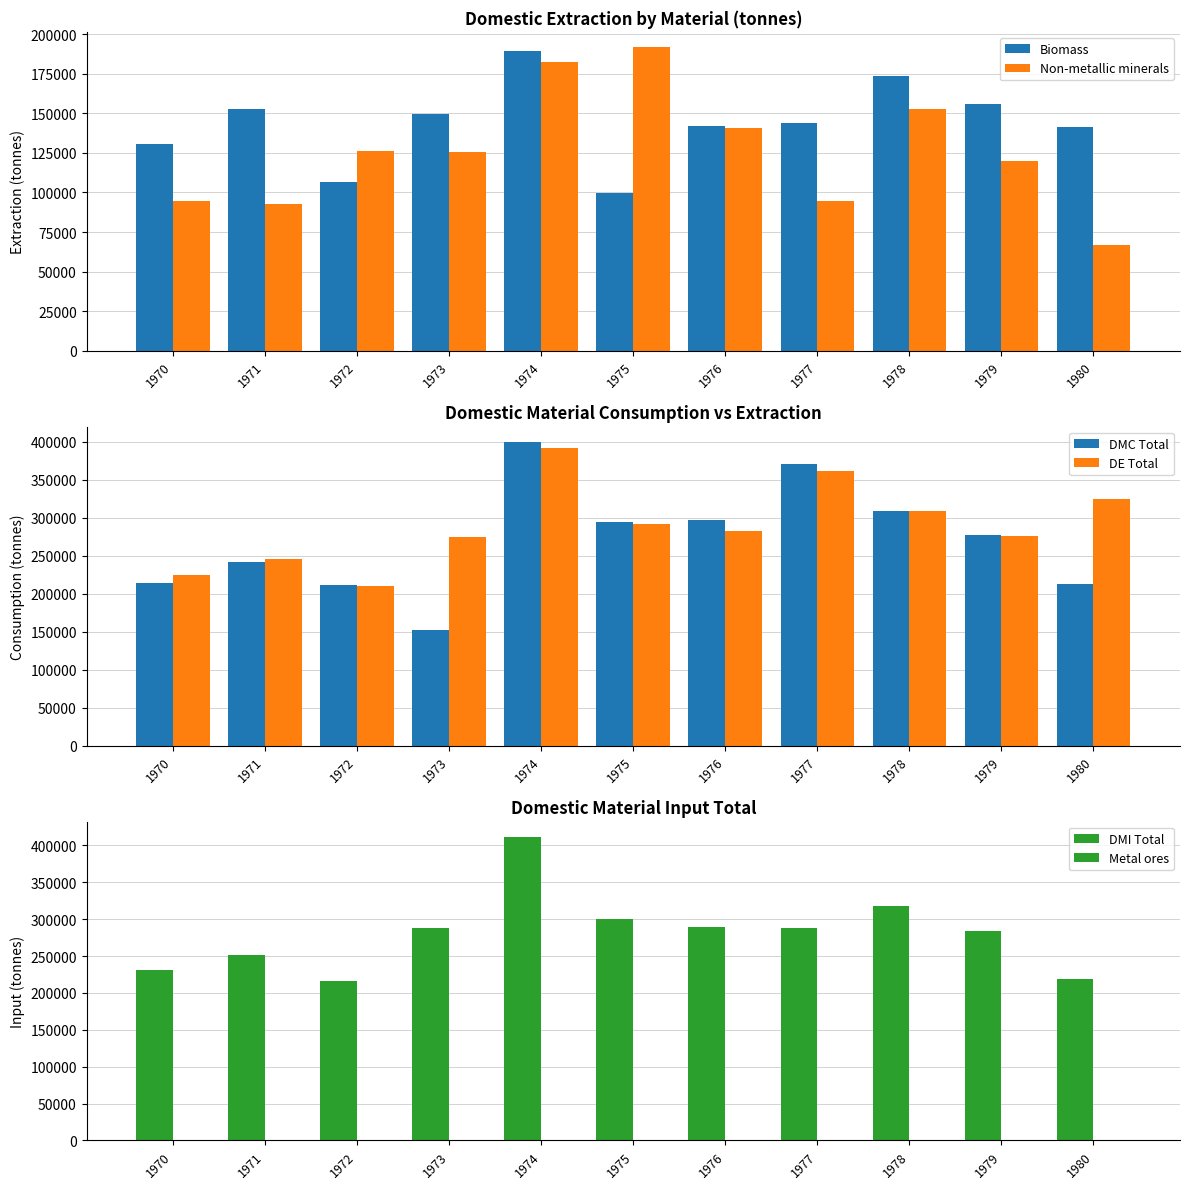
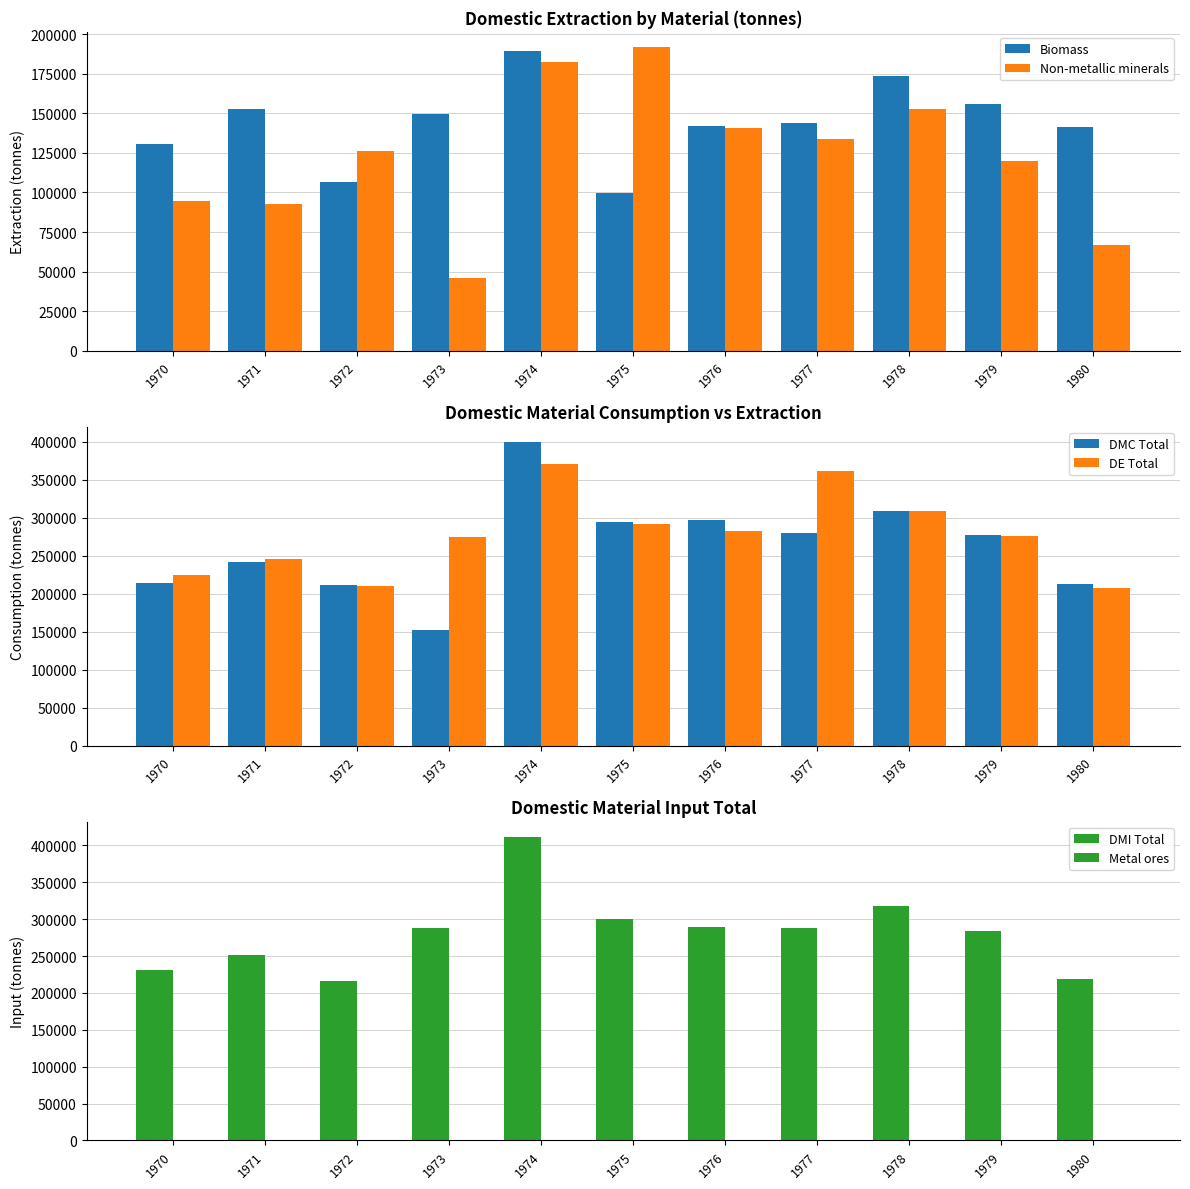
  {
    "Domestic Extraction by Material (tonnes)": {
      "Biomass": {
        "1970": 130000,
        "1971": 153000,
        "1972": 107000,
        "1973": 150000,
        "1974": 189000,
        "1975": 100000,
        "1976": 142000,
        "1977": 144000,
        "1978": 173000,
        "1979": 156000,
        "1980": 141000
      },
      "Non-metallic minerals": {
        "1970": 95000,
        "1971": 93000,
        "1972": 126000,
-       "1973": 125000,
+       "1973": 46000,
        "1974": 182000,
        "1975": 192000,
        "1976": 141000,
-       "1977": 94000,
+       "1977": 134000,
        "1978": 153000,
        "1979": 120000,
        "1980": 67000
      }
    },
    "Domestic Material Consumption vs Extraction": {
      "DMC Total": {
        "1970": 210000,
        "1971": 240000,
        "1972": 210000,
        "1973": 150000,
        "1974": 400000,
        "1975": 290000,
        "1976": 300000,
-       "1977": 370000,
+       "1977": 280000,
        "1978": 310000,
        "1979": 280000,
        "1980": 210000
      },
      "DE Total": {
        "1970": 230000,
        "1971": 250000,
        "1972": 210000,
        "1973": 280000,
-       "1974": 390000,
+       "1974": 370000,
        "1975": 290000,
        "1976": 280000,
        "1977": 360000,
        "1978": 310000,
        "1979": 280000,
-       "1980": 320000
+       "1980": 210000
      }
    }
  }
